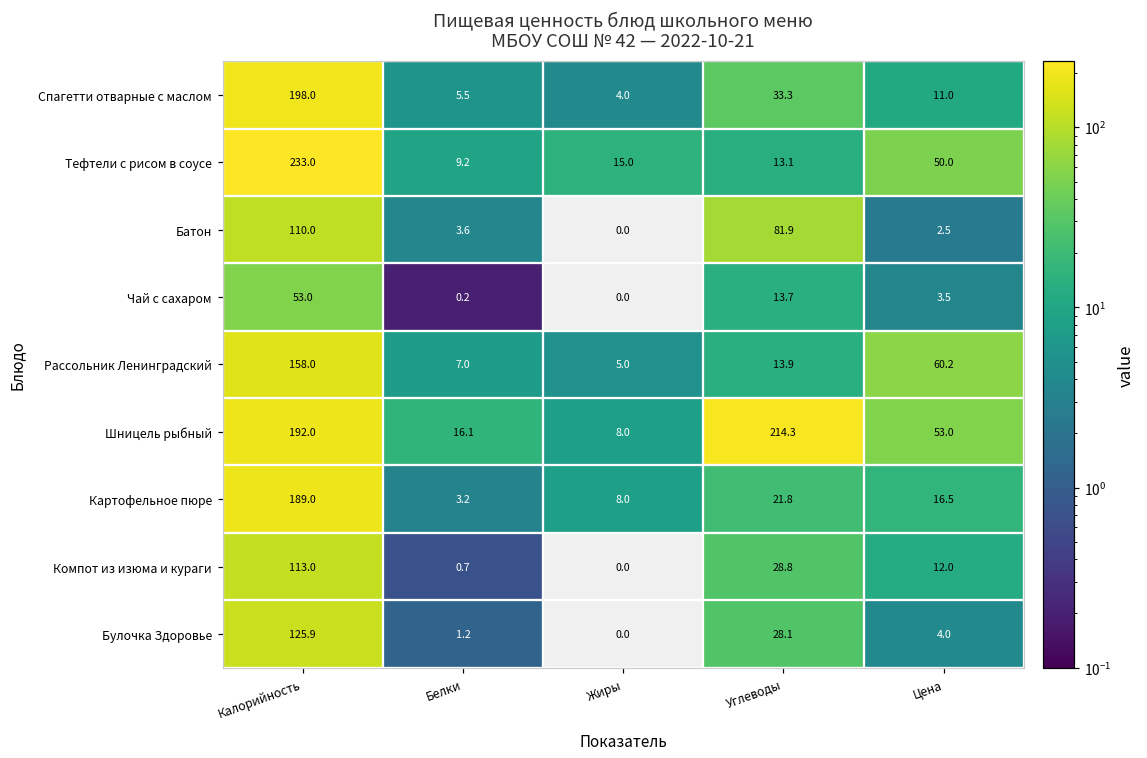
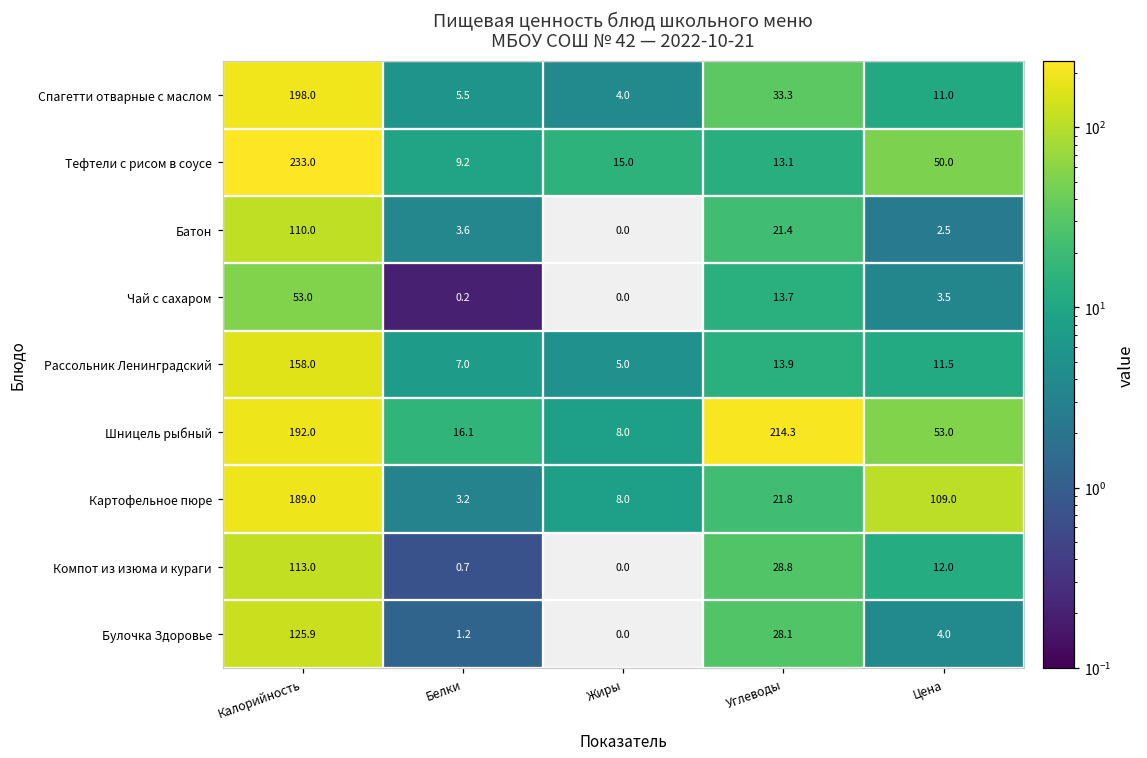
  {
    "Спагетти отварные с маслом": {
      "Калорийность": 198.0,
      "Белки": 5.5,
      "Жиры": 4.0,
      "Углеводы": 33.3,
      "Цена": 11.0
    },
    "Тефтели с рисом в соусе": {
      "Калорийность": 233.0,
      "Белки": 9.2,
      "Жиры": 15.0,
      "Углеводы": 13.1,
      "Цена": 50.0
    },
    "Батон": {
      "Калорийность": 110.0,
      "Белки": 3.6,
      "Жиры": 0.0,
-     "Углеводы": 81.9,
+     "Углеводы": 21.4,
      "Цена": 2.5
    },
    "Чай с сахаром": {
      "Калорийность": 53.0,
      "Белки": 0.2,
      "Жиры": 0.0,
      "Углеводы": 13.7,
      "Цена": 3.5
    },
    "Рассольник Ленинградский": {
      "Калорийность": 158.0,
      "Белки": 7.0,
      "Жиры": 5.0,
      "Углеводы": 13.9,
-     "Цена": 60.2
+     "Цена": 11.5
    },
    "Шницель рыбный": {
      "Калорийность": 192.0,
      "Белки": 16.1,
      "Жиры": 8.0,
      "Углеводы": 214.3,
      "Цена": 53.0
    },
    "Картофельное пюре": {
      "Калорийность": 189.0,
      "Белки": 3.2,
      "Жиры": 8.0,
      "Углеводы": 21.8,
-     "Цена": 16.5
+     "Цена": 109.0
    },
    "Компот из изюма и кураги": {
      "Калорийность": 113.0,
      "Белки": 0.7,
      "Жиры": 0.0,
      "Углеводы": 28.8,
      "Цена": 12.0
    },
    "Булочка Здоровье": {
      "Калорийность": 125.9,
      "Белки": 1.2,
      "Жиры": 0.0,
      "Углеводы": 28.1,
      "Цена": 4.0
    }
  }
